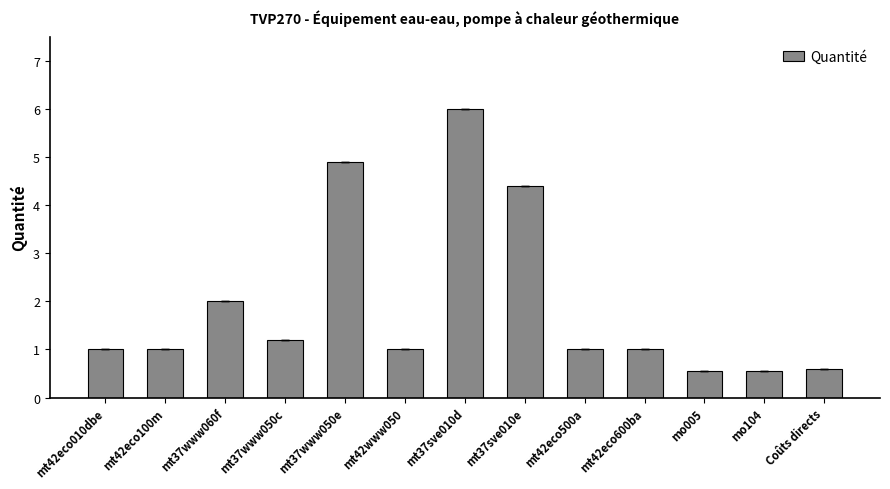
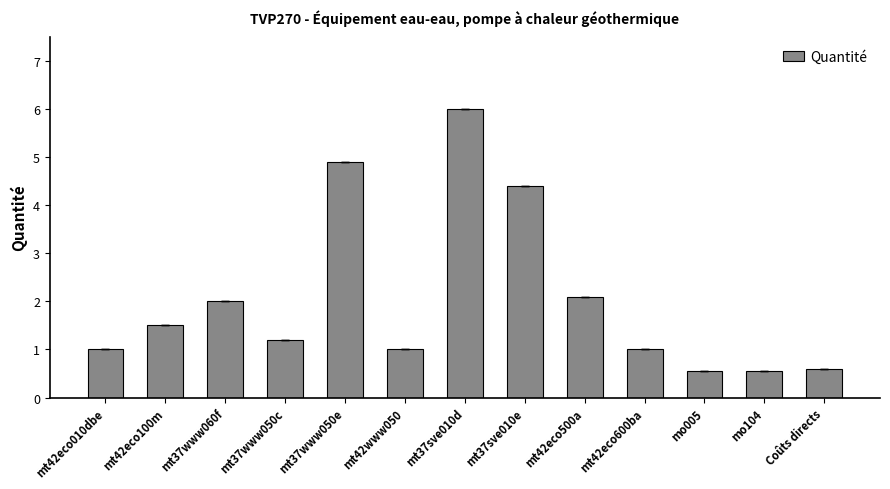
  {
    "mt42eco010dbe": 1.0,
-   "mt42eco100m": 1.0,
+   "mt42eco100m": 1.5,
    "mt37www060f": 2.0,
    "mt37www050c": 1.2,
    "mt37www050e": 4.9,
    "mt42www050": 1.0,
    "mt37sve010d": 6.0,
    "mt37sve010e": 4.4,
-   "mt42eco500a": 1.0,
+   "mt42eco500a": 2.1,
    "mt42eco600ba": 1.0,
    "mo005": 0.6,
    "mo104": 0.6,
    "Coûts directs": 0.6
  }
